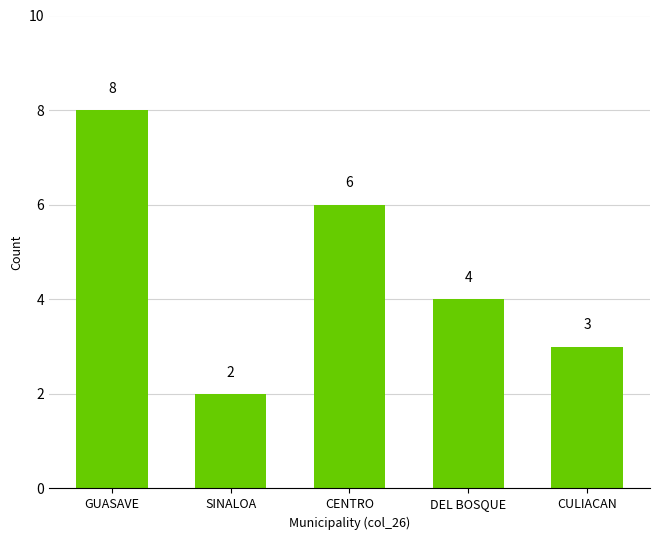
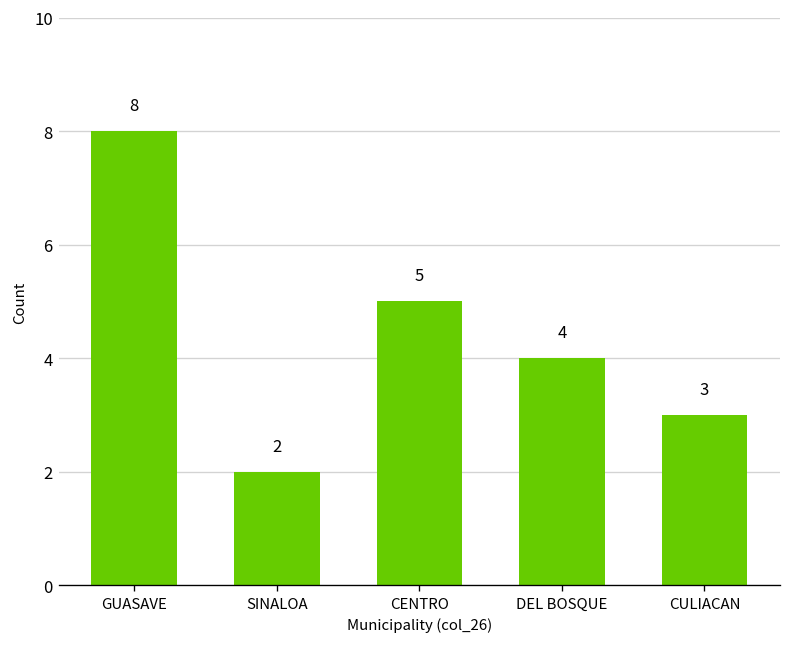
  {
    "GUASAVE": 8,
    "SINALOA": 2,
-   "CENTRO": 6,
+   "CENTRO": 5,
    "DEL BOSQUE": 4,
    "CULIACAN": 3
  }
